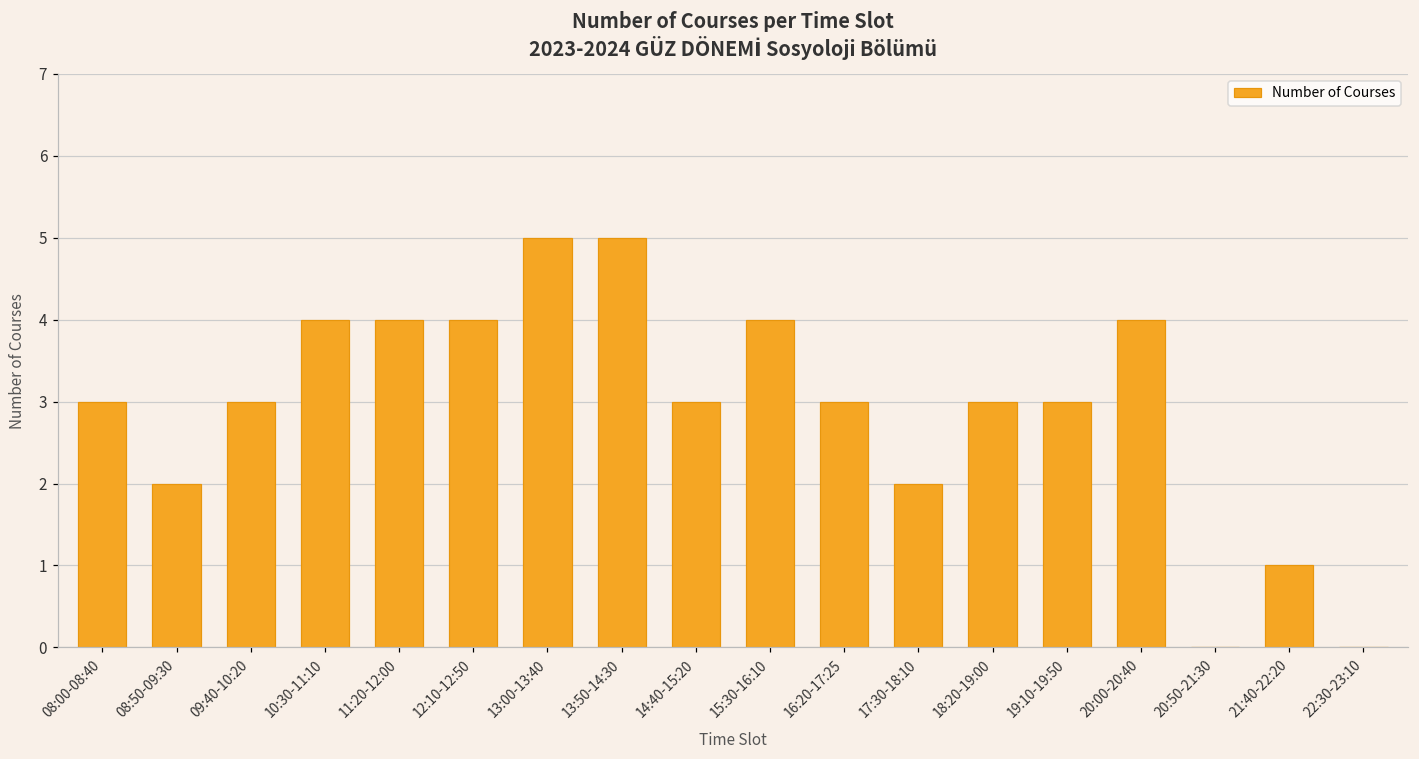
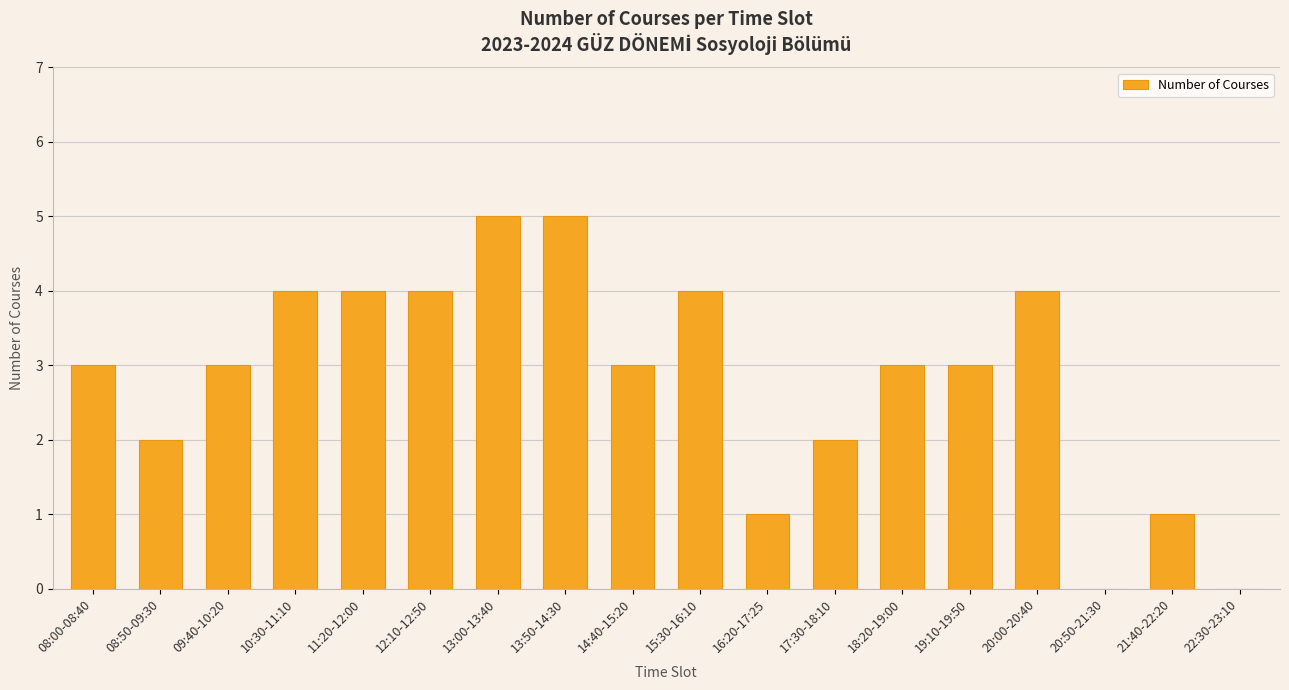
  {
    "08:00-08:40": 3,
    "08:50-09:30": 2,
    "09:40-10:20": 3,
    "10:30-11:10": 4,
    "11:20-12:00": 4,
    "12:10-12:50": 4,
    "13:00-13:40": 5,
    "13:50-14:30": 5,
    "14:40-15:20": 3,
    "15:30-16:10": 4,
-   "16:20-17:25": 3,
+   "16:20-17:25": 1,
    "17:30-18:10": 2,
    "18:20-19:00": 3,
    "19:10-19:50": 3,
    "20:00-20:40": 4,
    "20:50-21:30": 0,
    "21:40-22:20": 1,
    "22:30-23:10": 0
  }
